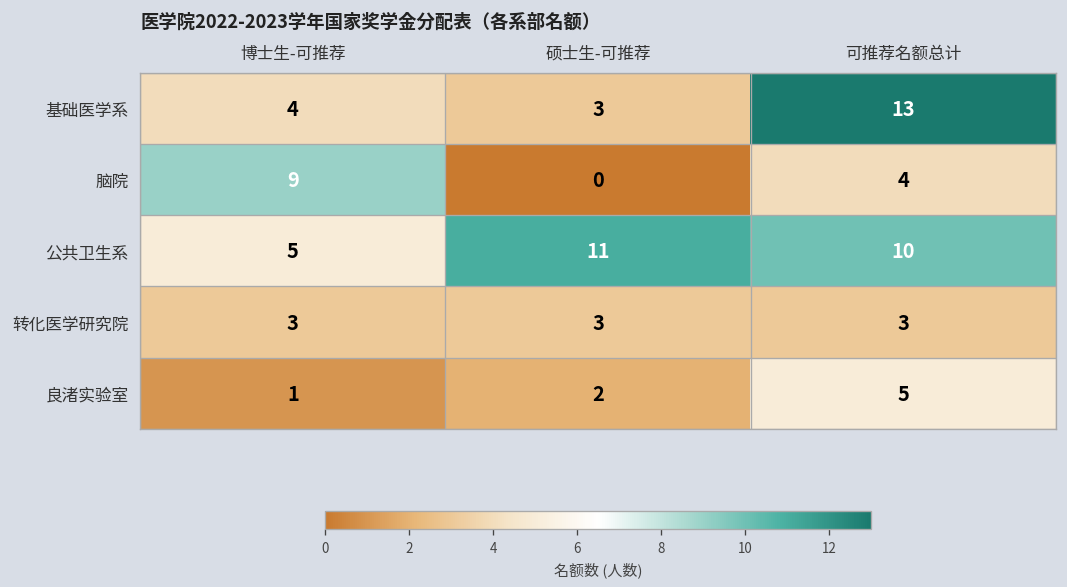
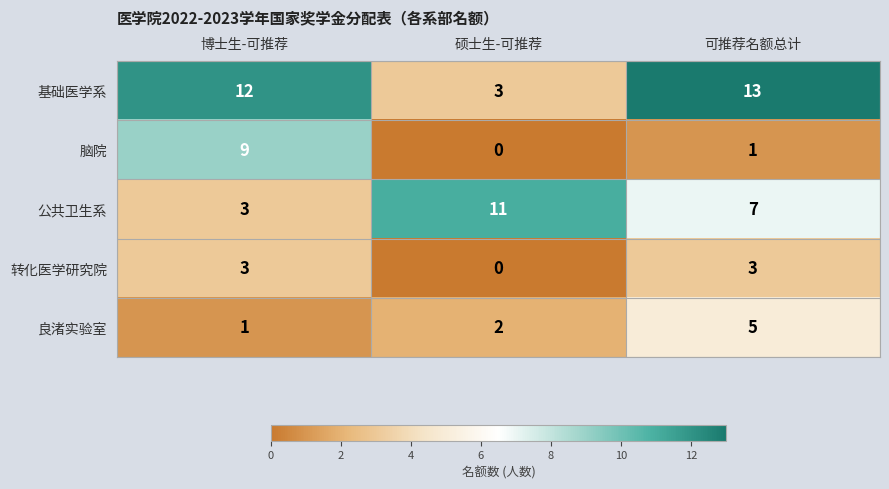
  {
    "基础医学系": {
-     "博士生-可推荐": 4,
+     "博士生-可推荐": 12,
      "硕士生-可推荐": 3,
      "可推荐名额总计": 13
    },
    "脑院": {
      "博士生-可推荐": 9,
      "硕士生-可推荐": 0,
-     "可推荐名额总计": 4
+     "可推荐名额总计": 1
    },
    "公共卫生系": {
-     "博士生-可推荐": 5,
+     "博士生-可推荐": 3,
      "硕士生-可推荐": 11,
-     "可推荐名额总计": 10
+     "可推荐名额总计": 7
    },
    "转化医学研究院": {
      "博士生-可推荐": 3,
-     "硕士生-可推荐": 3,
+     "硕士生-可推荐": 0,
      "可推荐名额总计": 3
    },
    "良渚实验室": {
      "博士生-可推荐": 1,
      "硕士生-可推荐": 2,
      "可推荐名额总计": 5
    }
  }
